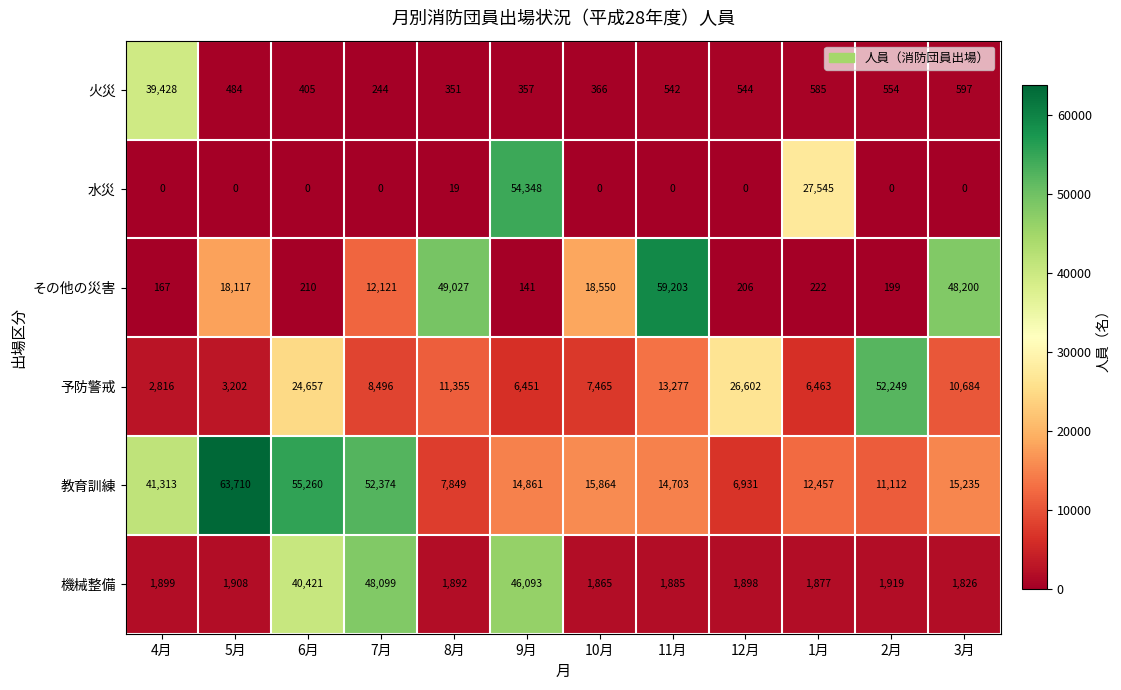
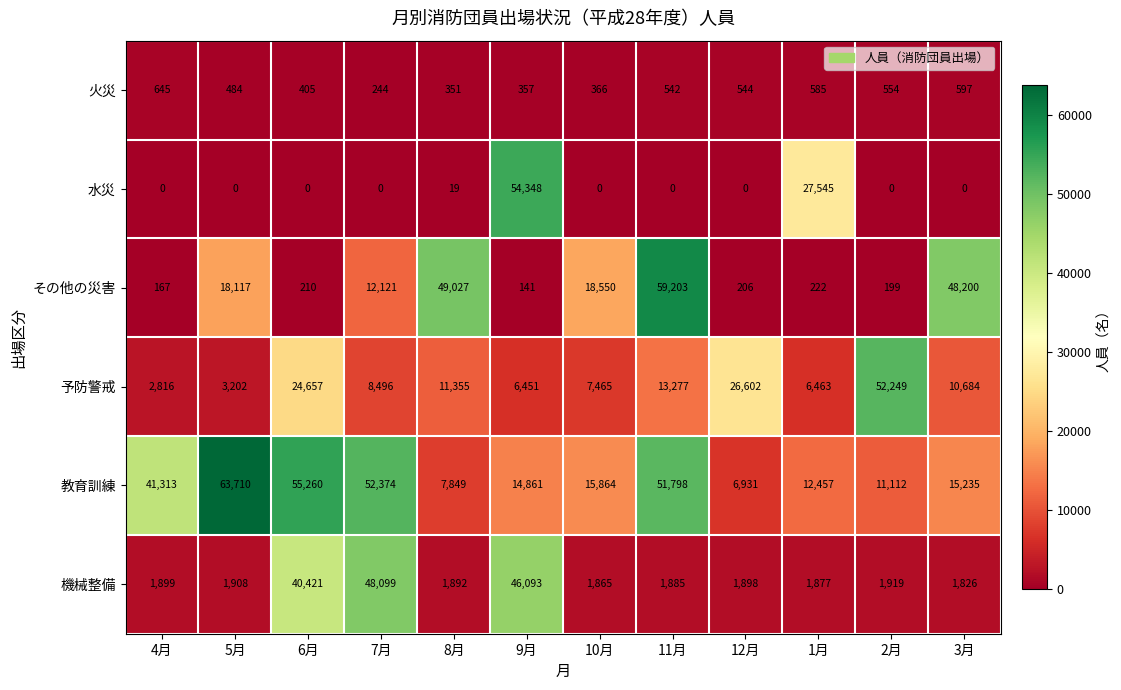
  {
    "火災": {
-     "4月": "39,428",
+     "4月": "645",
      "5月": "484",
      "6月": "405",
      "7月": "244",
      "8月": "351",
      "9月": "357",
      "10月": "366",
      "11月": "542",
      "12月": "544",
      "1月": "585",
      "2月": "554",
      "3月": "597"
    },
    "水災": {
      "4月": "0",
      "5月": "0",
      "6月": "0",
      "7月": "0",
      "8月": "19",
      "9月": "54,348",
      "10月": "0",
      "11月": "0",
      "12月": "0",
      "1月": "27,545",
      "2月": "0",
      "3月": "0"
    },
    "その他の災害": {
      "4月": "167",
      "5月": "18,117",
      "6月": "210",
      "7月": "12,121",
      "8月": "49,027",
      "9月": "141",
      "10月": "18,550",
      "11月": "59,203",
      "12月": "206",
      "1月": "222",
      "2月": "199",
      "3月": "48,200"
    },
    "予防警戒": {
      "4月": "2,816",
      "5月": "3,202",
      "6月": "24,657",
      "7月": "8,496",
      "8月": "11,355",
      "9月": "6,451",
      "10月": "7,465",
      "11月": "13,277",
      "12月": "26,602",
      "1月": "6,463",
      "2月": "52,249",
      "3月": "10,684"
    },
    "教育訓練": {
      "4月": "41,313",
      "5月": "63,710",
      "6月": "55,260",
      "7月": "52,374",
      "8月": "7,849",
      "9月": "14,861",
      "10月": "15,864",
-     "11月": "14,703",
+     "11月": "51,798",
      "12月": "6,931",
      "1月": "12,457",
      "2月": "11,112",
      "3月": "15,235"
    },
    "機械整備": {
      "4月": "1,899",
      "5月": "1,908",
      "6月": "40,421",
      "7月": "48,099",
      "8月": "1,892",
      "9月": "46,093",
      "10月": "1,865",
      "11月": "1,885",
      "12月": "1,898",
      "1月": "1,877",
      "2月": "1,919",
      "3月": "1,826"
    }
  }
